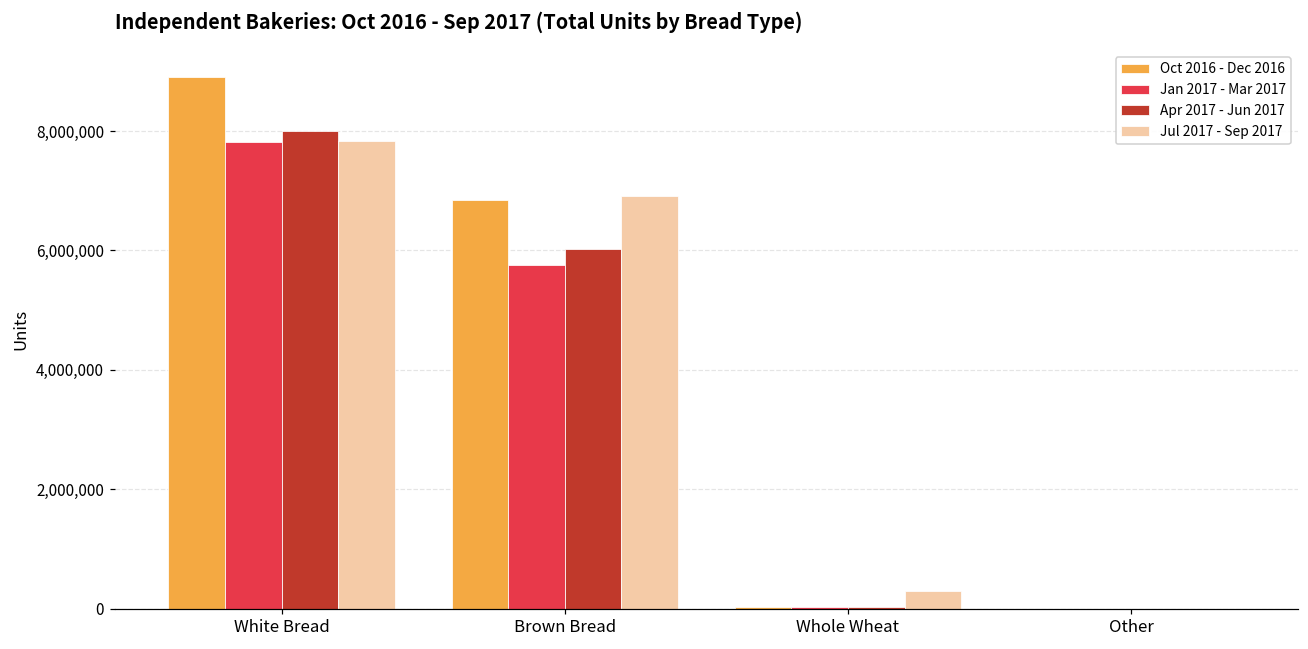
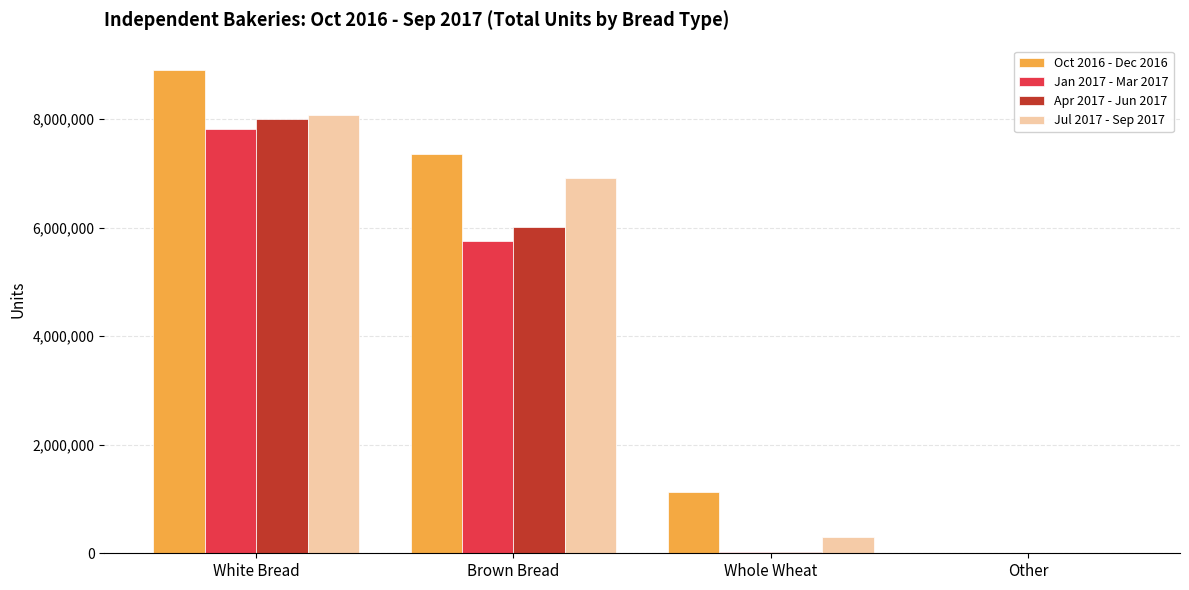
  {
    "Oct 2016 - Dec 2016": {
      "White Bread": "8,900,000",
-     "Brown Bread": "6,800,000",
-     "Whole Wheat": "0"
+     "Brown Bread": "7,400,000",
+     "Whole Wheat": "1,100,000"
    },
    "Jul 2017 - Sep 2017": {
-     "White Bread": "7,800,000",
+     "White Bread": "8,100,000",
      "Brown Bread": "6,900,000",
      "Whole Wheat": "300,000"
    }
  }
